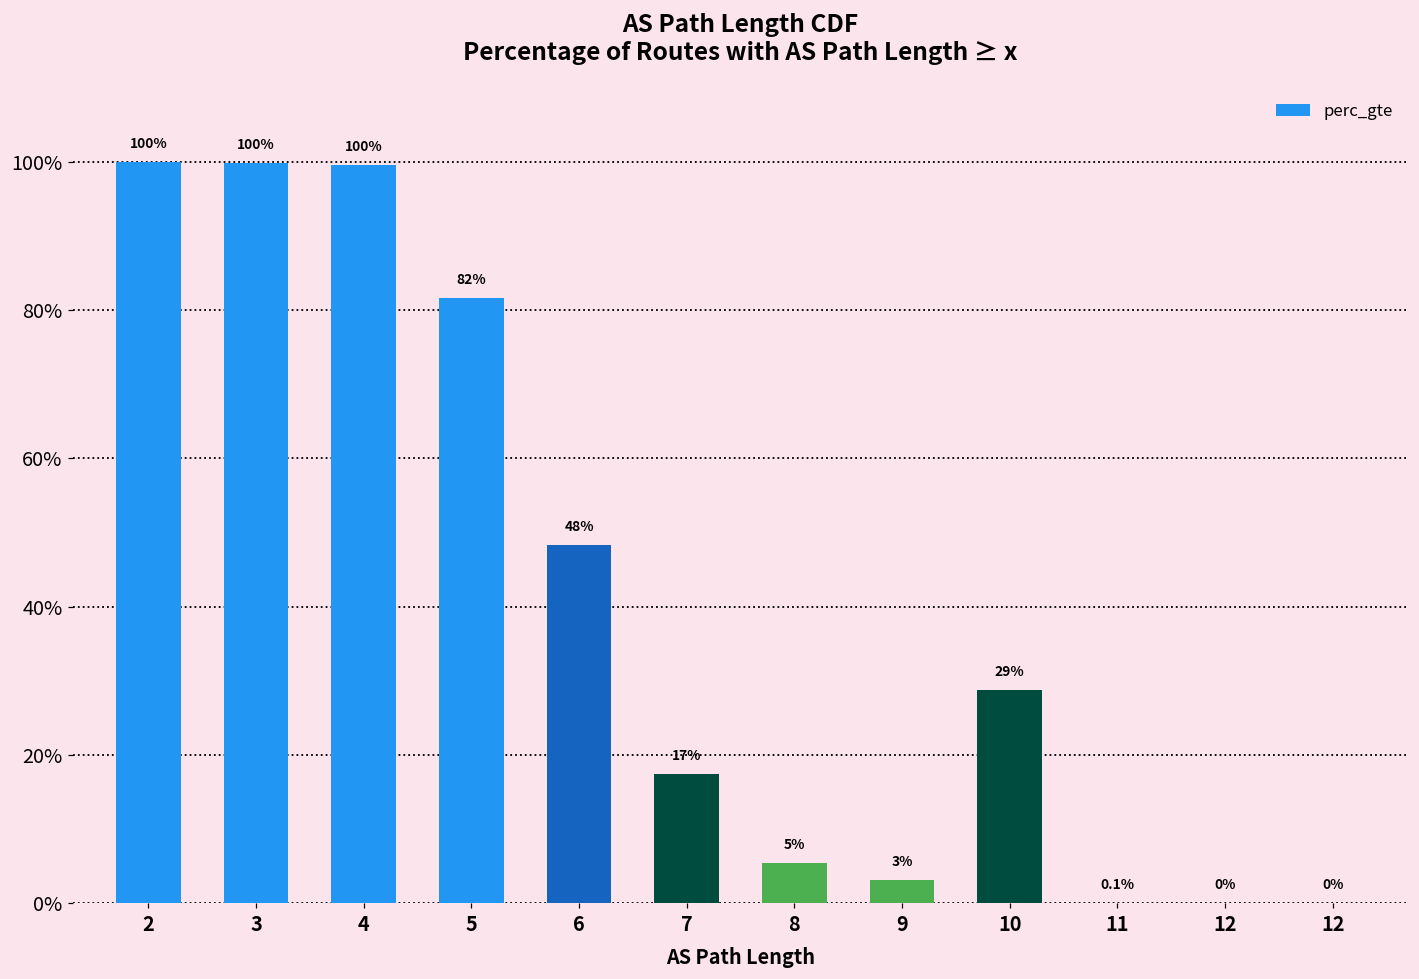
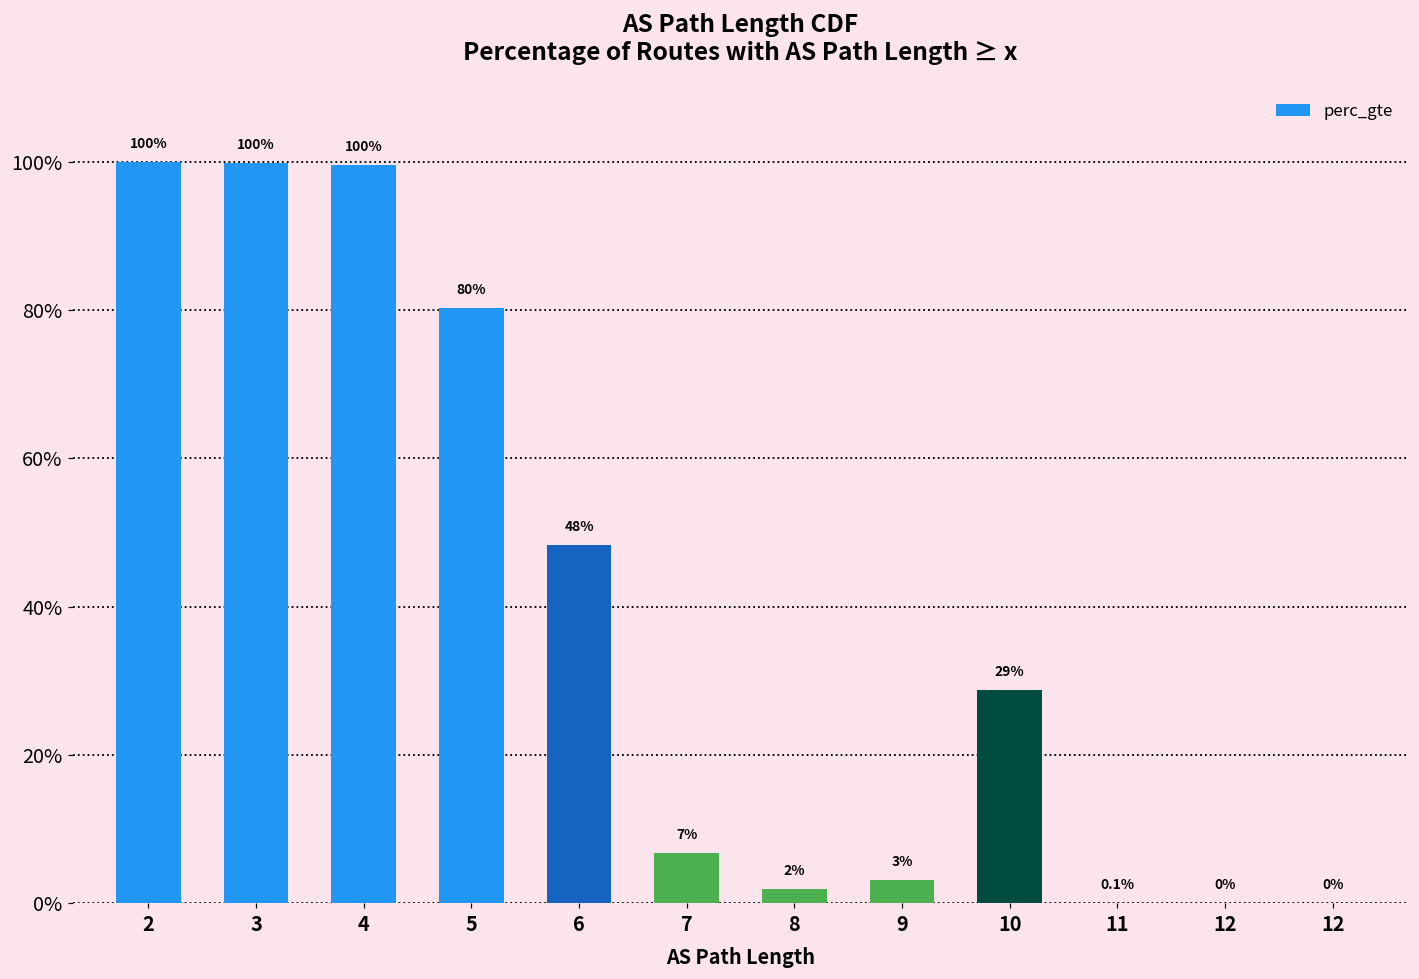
  {
    "2": "100%",
    "3": "100%",
    "4": "100%",
-   "5": "82%",
+   "5": "80%",
    "6": "48%",
-   "7": "17%",
-   "8": "5%",
+   "7": "7%",
+   "8": "2%",
    "9": "3%",
    "10": "29%",
    "11": "0.1%"
  }
